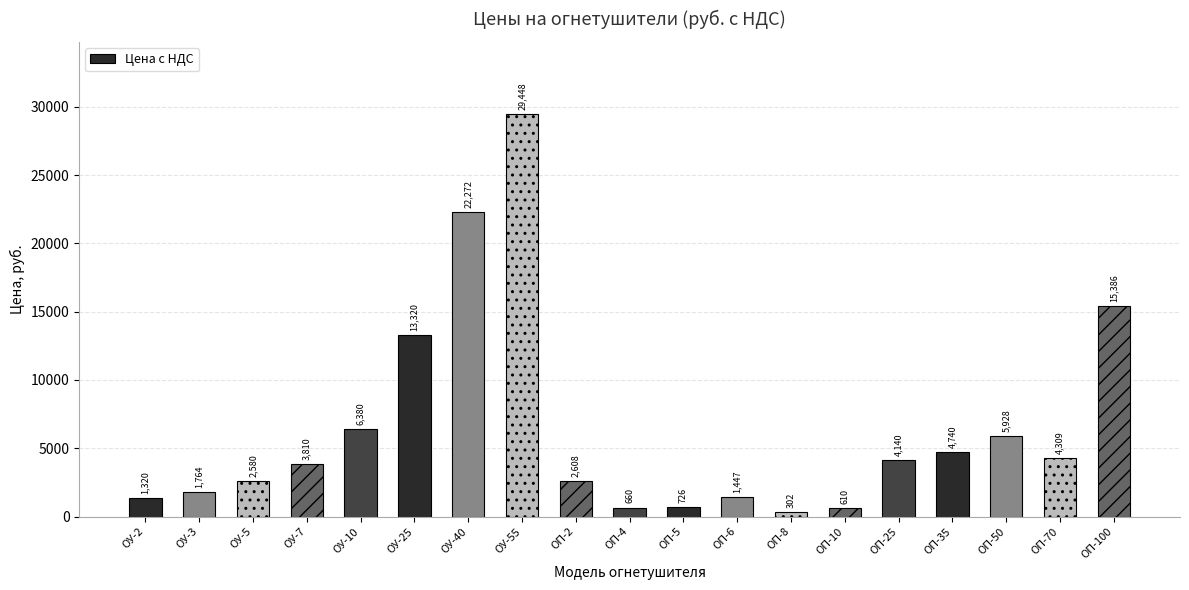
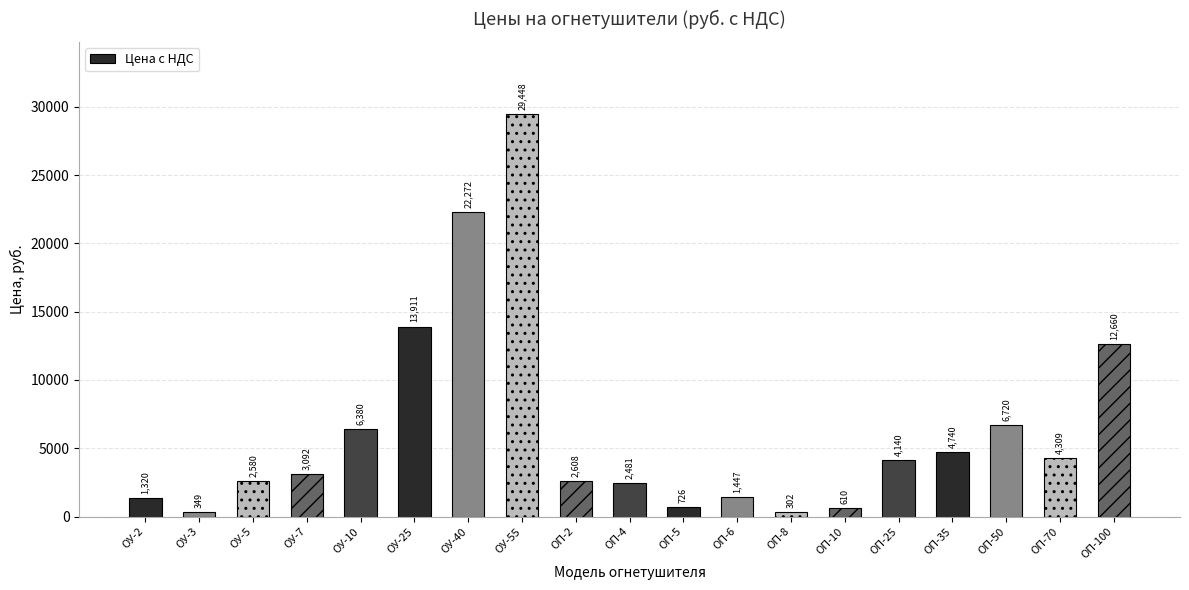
  {
    "ОУ-2": "1,320",
-   "ОУ-3": "1,764",
+   "ОУ-3": "349",
    "ОУ-5": "2,580",
-   "ОУ-7": "3,810",
+   "ОУ-7": "3,092",
    "ОУ-10": "6,380",
-   "ОУ-25": "13,320",
+   "ОУ-25": "13,911",
    "ОУ-40": "22,272",
    "ОУ-55": "29,448",
    "ОП-2": "2,608",
-   "ОП-4": "660",
+   "ОП-4": "2,481",
    "ОП-5": "726",
    "ОП-6": "1,447",
    "ОП-8": "302",
    "ОП-10": "610",
    "ОП-25": "4,140",
    "ОП-35": "4,740",
-   "ОП-50": "5,928",
+   "ОП-50": "6,720",
    "ОП-70": "4,309",
-   "ОП-100": "15,386"
+   "ОП-100": "12,660"
  }
